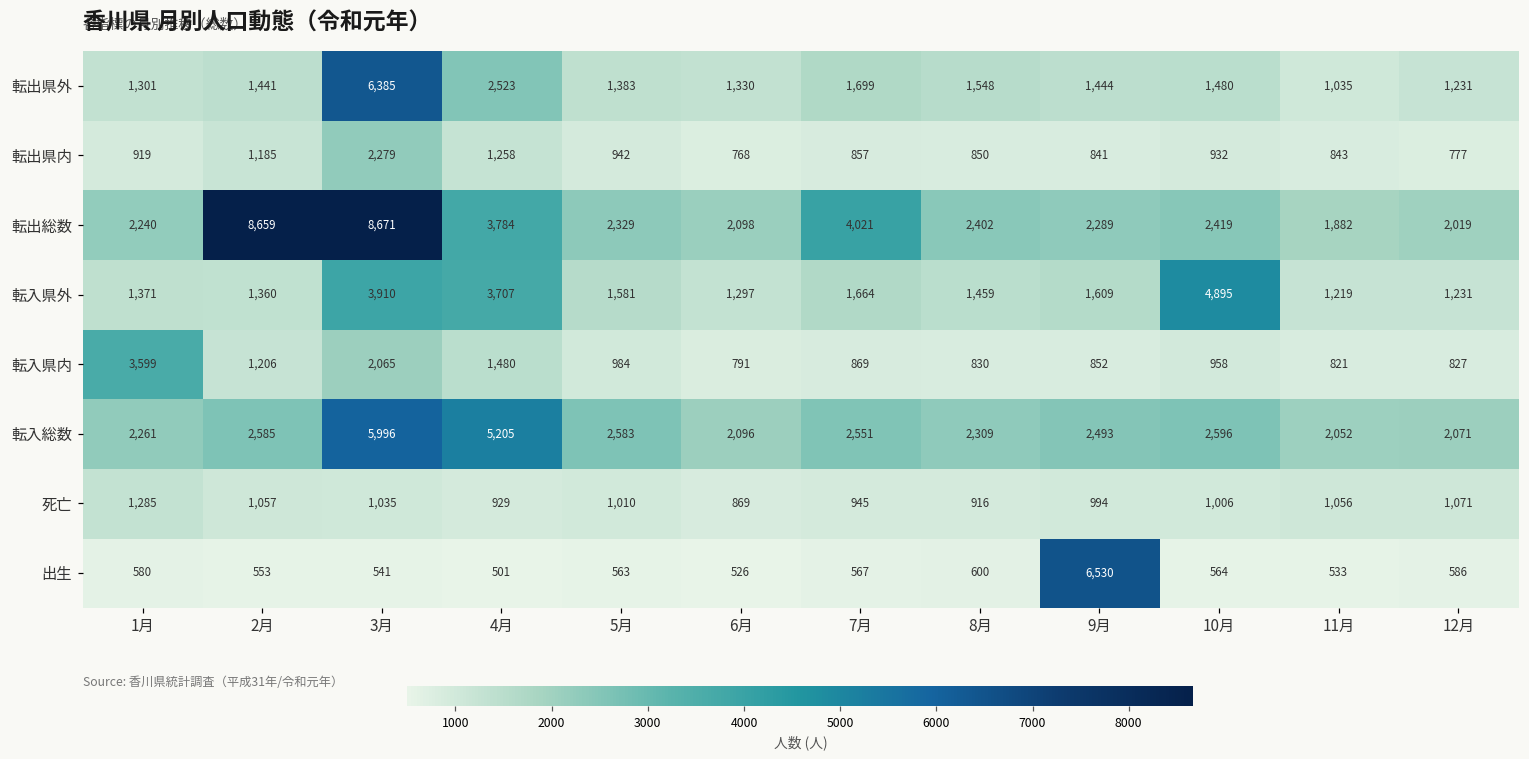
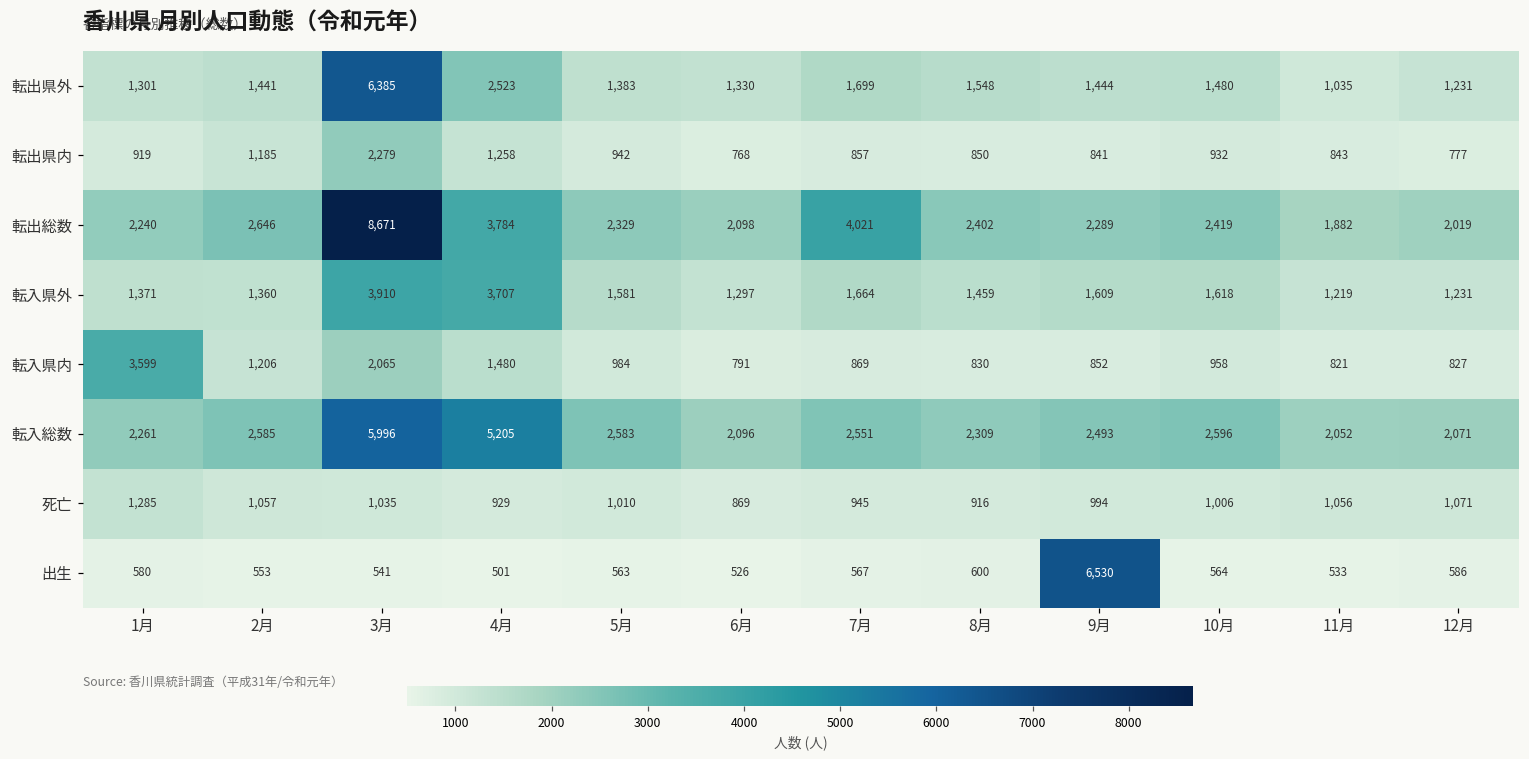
  {
    "転出県外": {
      "1月": "1,301",
      "2月": "1,441",
      "3月": "6,385",
      "4月": "2,523",
      "5月": "1,383",
      "6月": "1,330",
      "7月": "1,699",
      "8月": "1,548",
      "9月": "1,444",
      "10月": "1,480",
      "11月": "1,035",
      "12月": "1,231"
    },
    "転出県内": {
      "1月": "919",
      "2月": "1,185",
      "3月": "2,279",
      "4月": "1,258",
      "5月": "942",
      "6月": "768",
      "7月": "857",
      "8月": "850",
      "9月": "841",
      "10月": "932",
      "11月": "843",
      "12月": "777"
    },
    "転出総数": {
      "1月": "2,240",
-     "2月": "8,659",
+     "2月": "2,646",
      "3月": "8,671",
      "4月": "3,784",
      "5月": "2,329",
      "6月": "2,098",
      "7月": "4,021",
      "8月": "2,402",
      "9月": "2,289",
      "10月": "2,419",
      "11月": "1,882",
      "12月": "2,019"
    },
    "転入県外": {
      "1月": "1,371",
      "2月": "1,360",
      "3月": "3,910",
      "4月": "3,707",
      "5月": "1,581",
      "6月": "1,297",
      "7月": "1,664",
      "8月": "1,459",
      "9月": "1,609",
-     "10月": "4,895",
+     "10月": "1,618",
      "11月": "1,219",
      "12月": "1,231"
    },
    "転入県内": {
      "1月": "3,599",
      "2月": "1,206",
      "3月": "2,065",
      "4月": "1,480",
      "5月": "984",
      "6月": "791",
      "7月": "869",
      "8月": "830",
      "9月": "852",
      "10月": "958",
      "11月": "821",
      "12月": "827"
    },
    "転入総数": {
      "1月": "2,261",
      "2月": "2,585",
      "3月": "5,996",
      "4月": "5,205",
      "5月": "2,583",
      "6月": "2,096",
      "7月": "2,551",
      "8月": "2,309",
      "9月": "2,493",
      "10月": "2,596",
      "11月": "2,052",
      "12月": "2,071"
    },
    "死亡": {
      "1月": "1,285",
      "2月": "1,057",
      "3月": "1,035",
      "4月": "929",
      "5月": "1,010",
      "6月": "869",
      "7月": "945",
      "8月": "916",
      "9月": "994",
      "10月": "1,006",
      "11月": "1,056",
      "12月": "1,071"
    },
    "出生": {
      "1月": "580",
      "2月": "553",
      "3月": "541",
      "4月": "501",
      "5月": "563",
      "6月": "526",
      "7月": "567",
      "8月": "600",
      "9月": "6,530",
      "10月": "564",
      "11月": "533",
      "12月": "586"
    }
  }
